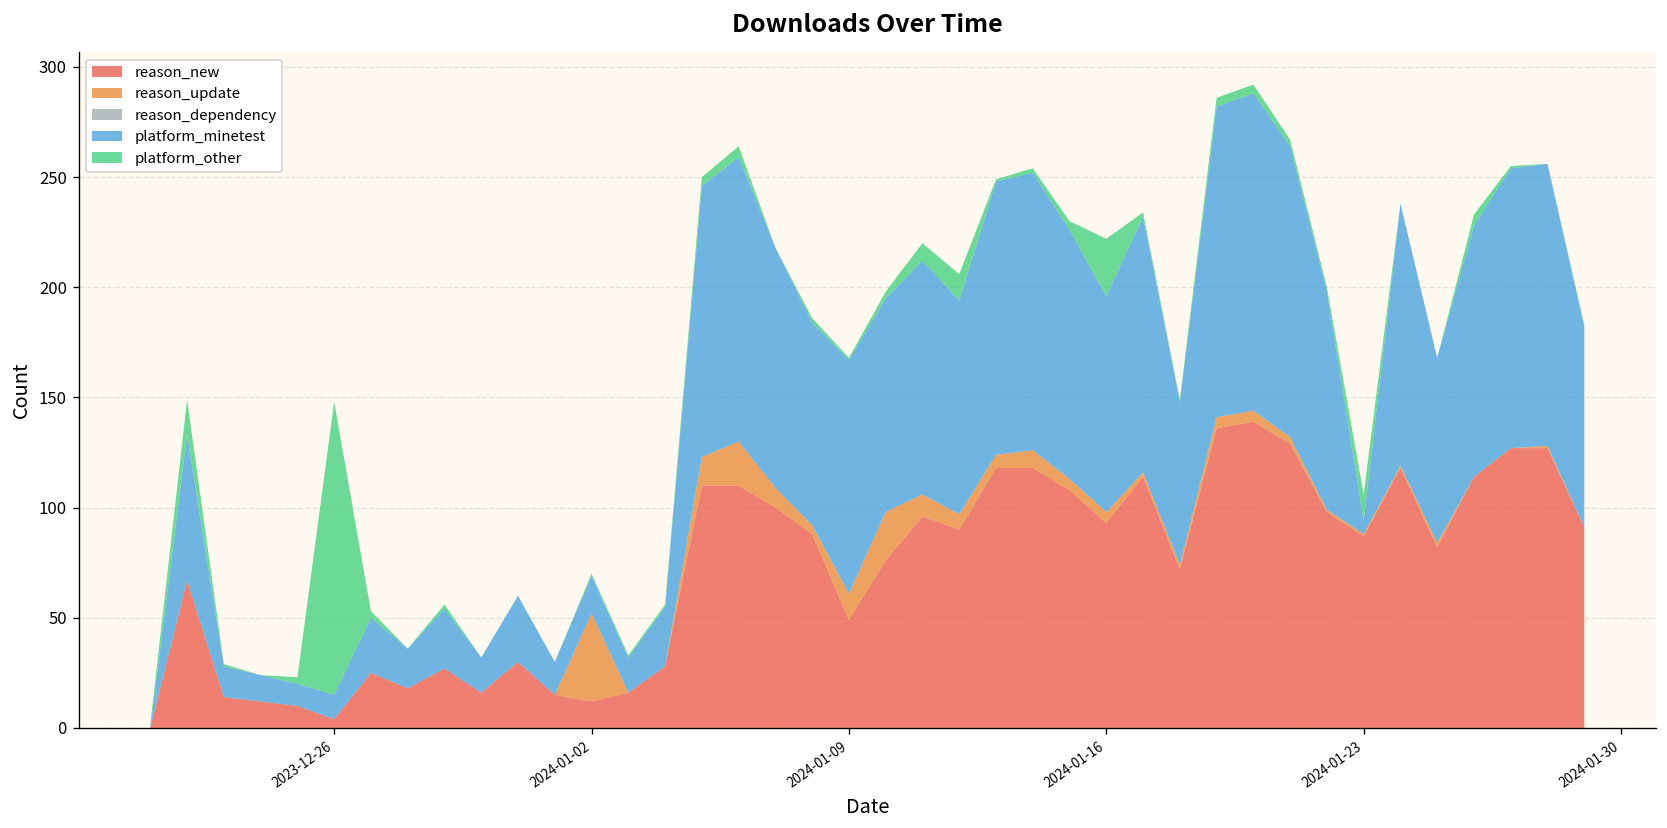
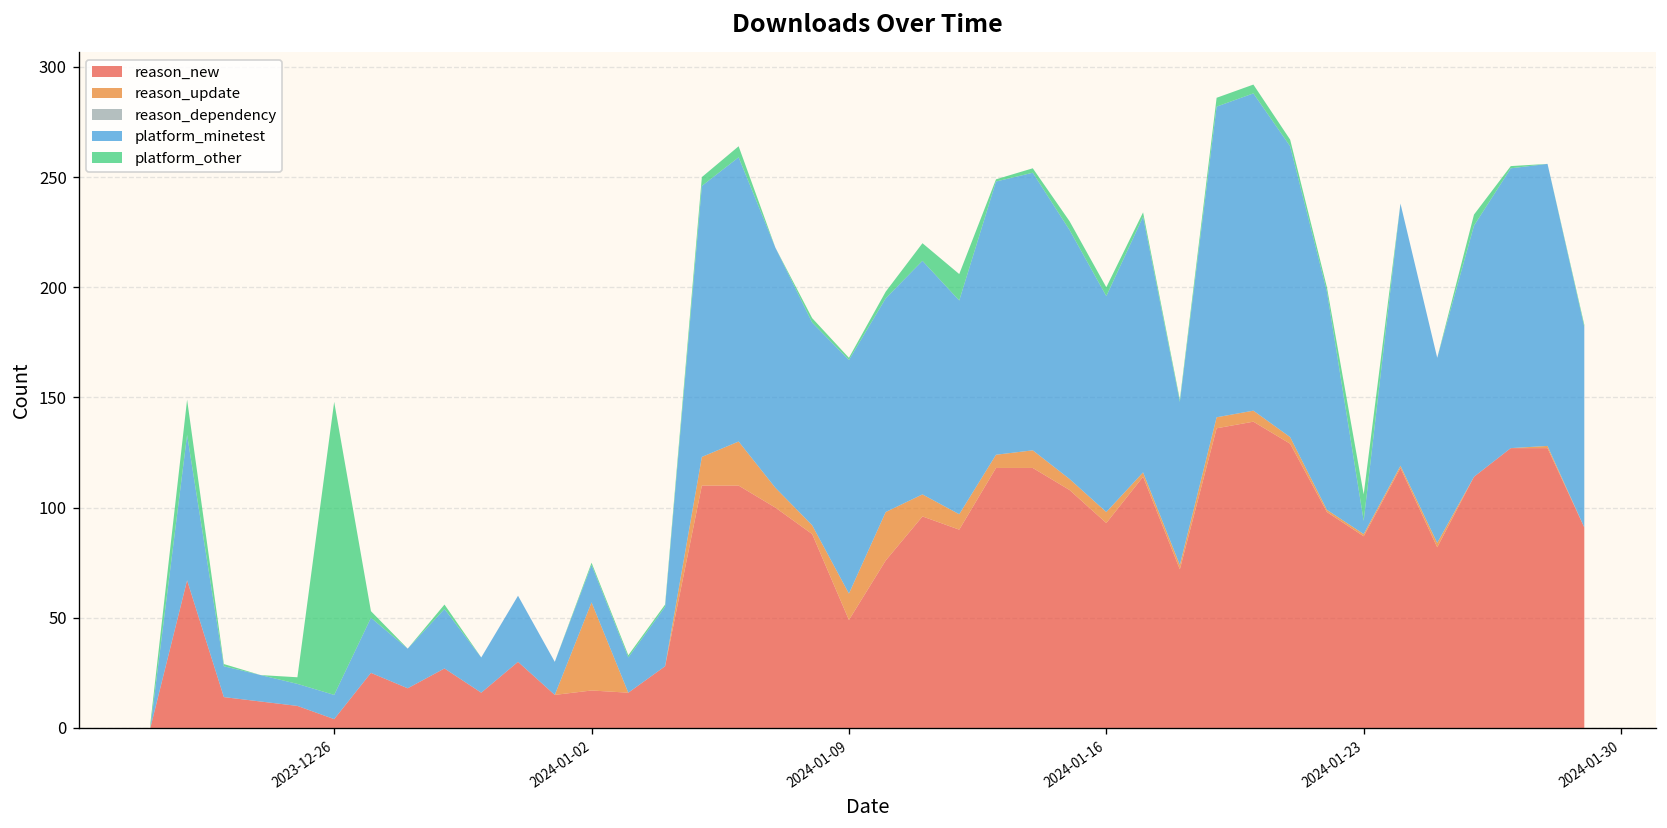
  {
    "reason_new": {
-     "2024-01-02": 12,
+     "2024-01-02": 17,
      "2024-01-09": 49,
      "2024-01-16": 93
    },
    "platform_minetest": {
      "2023-12-26": 11,
      "2024-01-16": 98,
      "2024-01-23": 6
    },
    "platform_other": {
      "2023-12-26": 133,
-     "2024-01-16": 26,
+     "2024-01-16": 4,
      "2024-01-23": 12
    }
  }
